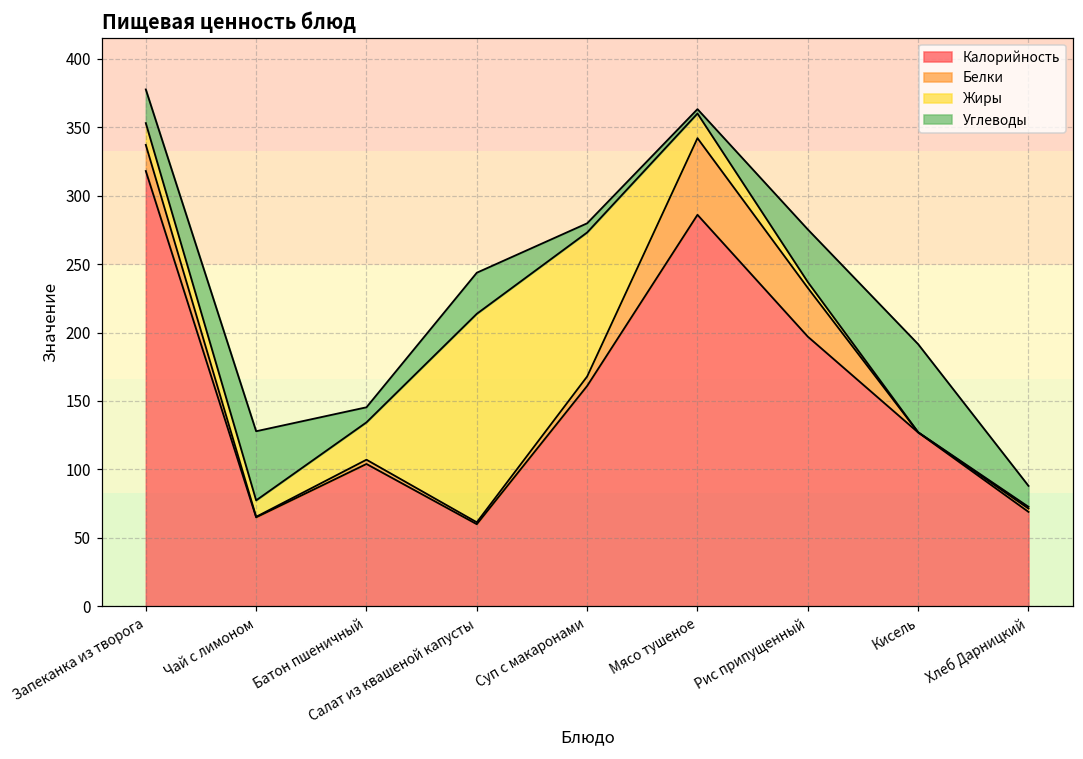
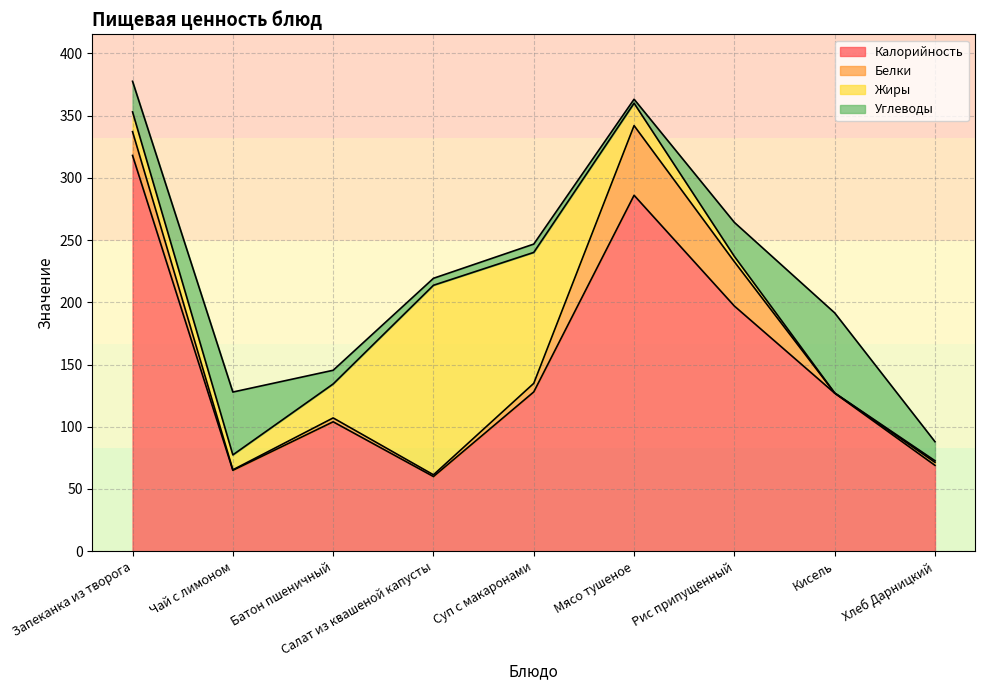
  {
    "Калорийность": {
      "Запеканка из творога": 318,
      "Батон пшеничный": 104,
-     "Суп с макаронами": 161,
+     "Суп с макаронами": 128,
      "Мясо тушеное": 286,
      "Рис припущенный": 197,
      "Хлеб Дарницкий": 69
    },
    "Белки": {
      "Запеканка из творога": 19,
      "Батон пшеничный": 3,
      "Суп с макаронами": 7,
      "Мясо тушеное": 56,
      "Рис припущенный": 36
    },
    "Жиры": {
      "Запеканка из творога": 16,
      "Чай с лимоном": 12,
      "Батон пшеничный": 27,
      "Салат из квашеной капусты": 152,
      "Суп с макаронами": 105,
      "Мясо тушеное": 18,
      "Рис припущенный": 4
    },
    "Углеводы": {
      "Запеканка из творога": 25,
      "Чай с лимоном": 51,
      "Батон пшеничный": 11,
-     "Салат из квашеной капусты": 30,
+     "Салат из квашеной капусты": 6,
      "Суп с макаронами": 7,
      "Мясо тушеное": 3,
-     "Рис припущенный": 38,
+     "Рис припущенный": 27,
      "Кисель": 64,
      "Хлеб Дарницкий": 15
    }
  }
